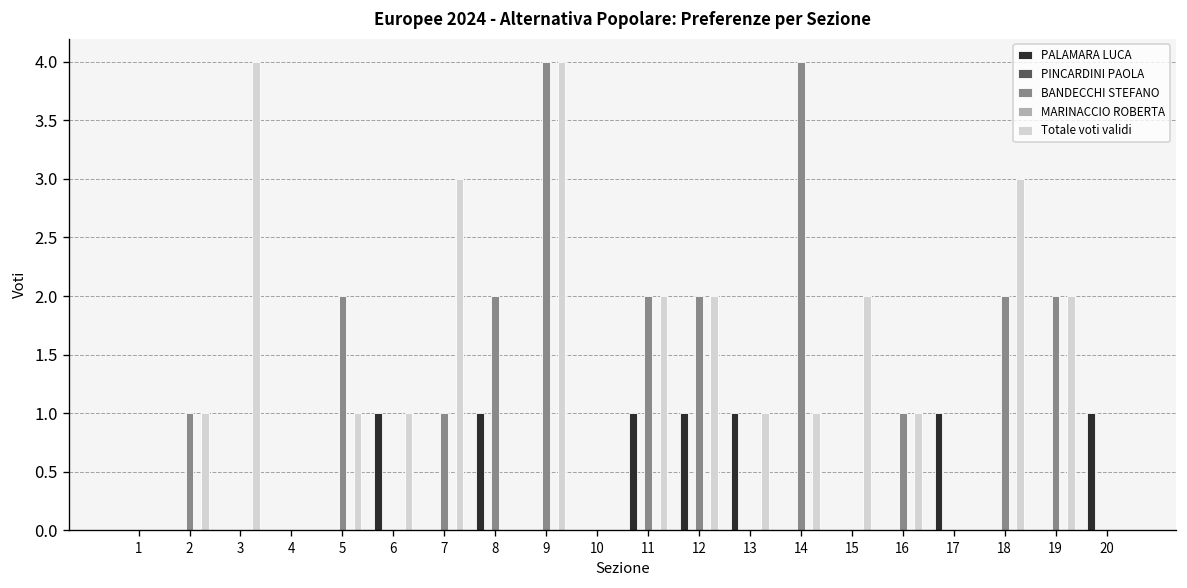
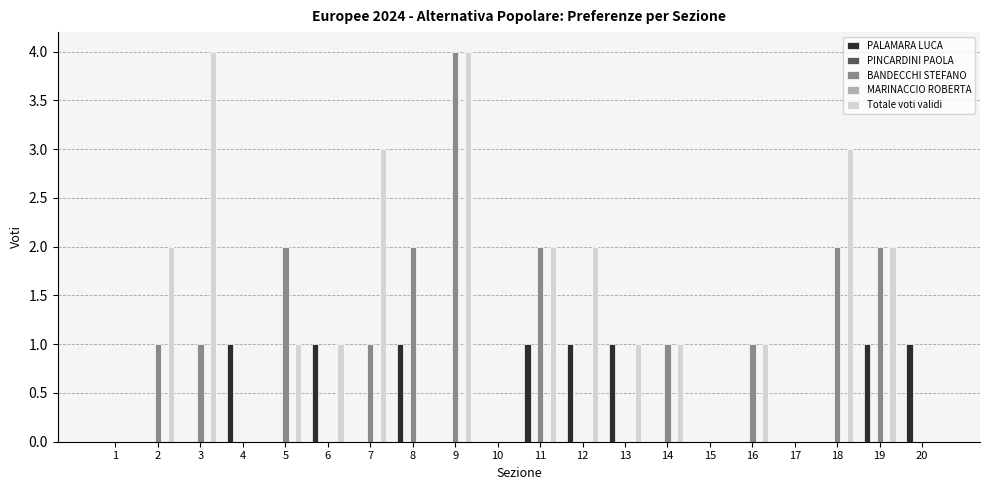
  {
    "PALAMARA LUCA": {
      "1": 0,
      "2": 0,
      "3": 0,
-     "4": 0,
+     "4": 1,
      "5": 0,
      "6": 1,
      "7": 0,
      "8": 1,
      "9": 0,
      "10": 0,
      "11": 1,
      "12": 1,
      "13": 1,
      "14": 0,
      "15": 0,
      "16": 0,
-     "17": 1,
+     "17": 0,
      "18": 0,
-     "19": 0,
+     "19": 1,
      "20": 1
    },
    "PINCARDINI PAOLA": {
      "1": 0,
      "2": 0,
      "3": 0,
      "4": 0,
      "5": 0,
      "6": 0,
      "7": 0,
      "8": 0,
      "9": 0,
      "10": 0,
      "11": 0,
      "12": 0,
      "13": 0,
      "14": 0,
      "15": 0,
      "16": 0,
      "17": 0,
      "18": 0,
      "19": 0,
      "20": 0
    },
    "BANDECCHI STEFANO": {
      "1": 0,
      "2": 1,
-     "3": 0,
+     "3": 1,
      "4": 0,
      "5": 2,
      "6": 0,
      "7": 1,
      "8": 2,
      "9": 4,
      "10": 0,
      "11": 2,
-     "12": 2,
+     "12": 0,
      "13": 0,
-     "14": 4,
+     "14": 1,
      "15": 0,
      "16": 1,
      "17": 0,
      "18": 2,
      "19": 2,
      "20": 0
    },
    "MARINACCIO ROBERTA": {
      "1": 0,
      "2": 0,
      "3": 0,
      "4": 0,
      "5": 0,
      "6": 0,
      "7": 0,
      "8": 0,
      "9": 0,
      "10": 0,
      "11": 0,
      "12": 0,
      "13": 0,
      "14": 0,
      "15": 0,
      "16": 0,
      "17": 0,
      "18": 0,
      "19": 0,
      "20": 0
    },
    "Totale voti validi": {
      "1": 0,
-     "2": 1,
+     "2": 2,
      "3": 4,
      "4": 0,
      "5": 1,
      "6": 1,
      "7": 3,
      "8": 0,
      "9": 4,
      "10": 0,
      "11": 2,
      "12": 2,
      "13": 1,
      "14": 1,
-     "15": 2,
+     "15": 0,
      "16": 1,
      "17": 0,
      "18": 3,
      "19": 2,
      "20": 0
    }
  }
